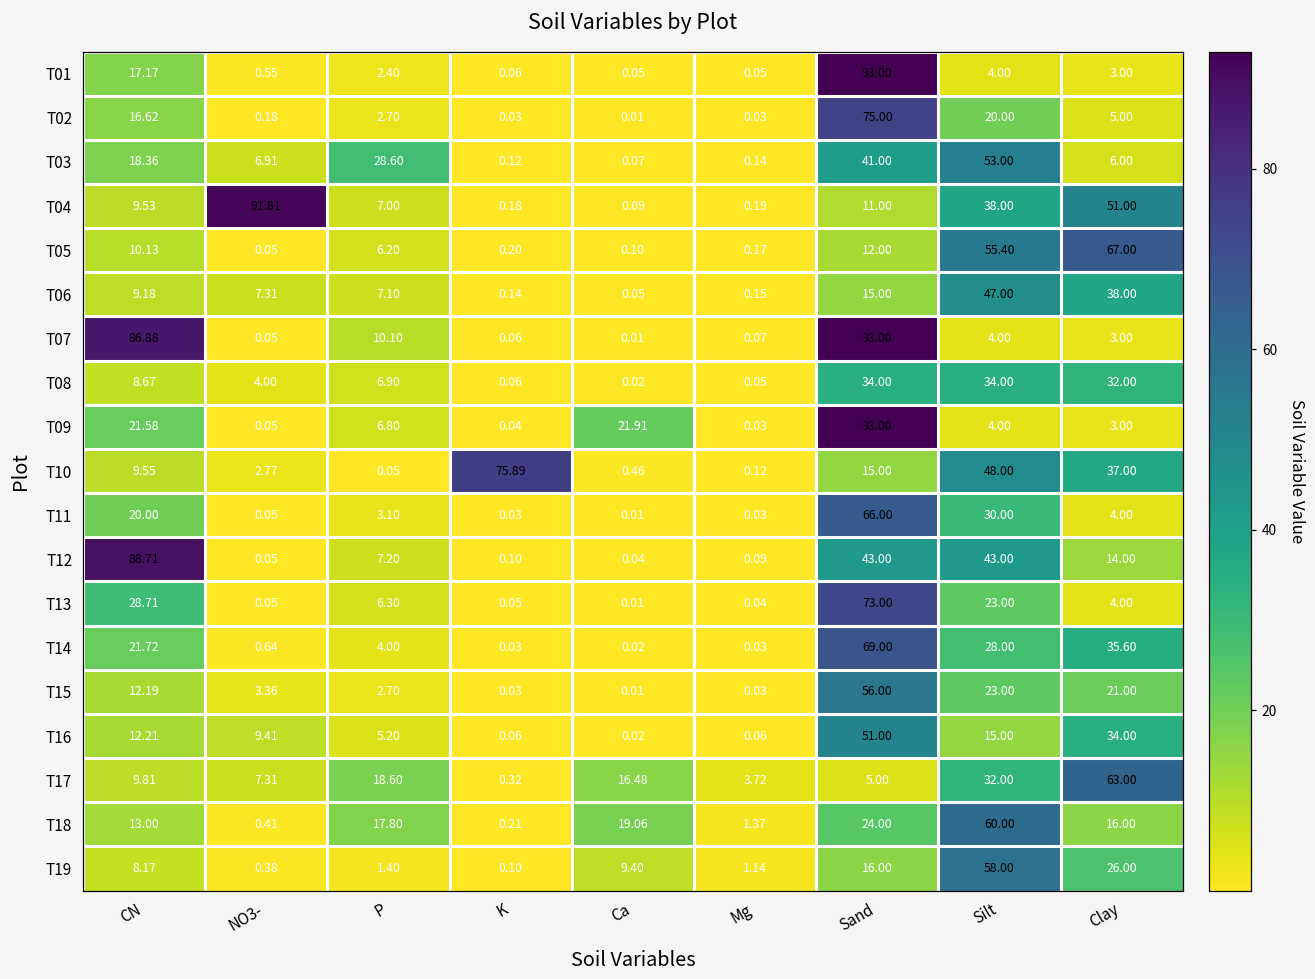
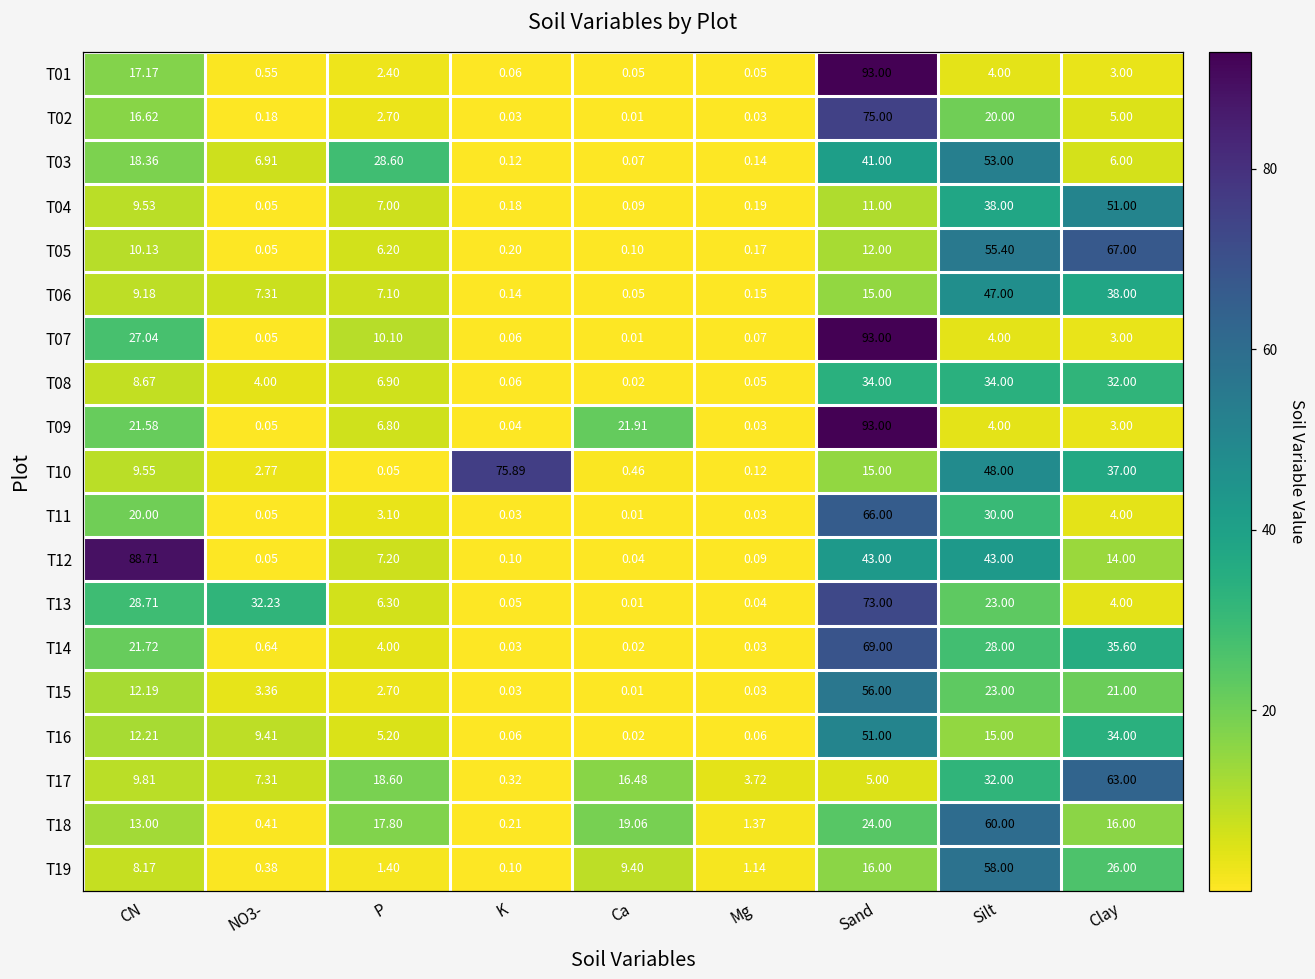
  {
    "T01": {
      "CN": 17.17,
      "NO3-": 0.55,
      "P": 2.40,
      "K": 0.06,
      "Ca": 0.05,
      "Mg": 0.05,
      "Sand": 93.00,
      "Silt": 4.00,
      "Clay": 3.00
    },
    "T02": {
      "CN": 16.62,
      "NO3-": 0.18,
      "P": 2.70,
      "K": 0.03,
      "Ca": 0.01,
      "Mg": 0.03,
      "Sand": 75.00,
      "Silt": 20.00,
      "Clay": 5.00
    },
    "T03": {
      "CN": 18.36,
      "NO3-": 6.91,
      "P": 28.60,
      "K": 0.12,
      "Ca": 0.07,
      "Mg": 0.14,
      "Sand": 41.00,
      "Silt": 53.00,
      "Clay": 6.00
    },
    "T04": {
      "CN": 9.53,
-     "NO3-": 91.81,
+     "NO3-": 0.05,
      "P": 7.00,
      "K": 0.18,
      "Ca": 0.09,
      "Mg": 0.19,
      "Sand": 11.00,
      "Silt": 38.00,
      "Clay": 51.00
    },
    "T05": {
      "CN": 10.13,
      "NO3-": 0.05,
      "P": 6.20,
      "K": 0.20,
      "Ca": 0.10,
      "Mg": 0.17,
      "Sand": 12.00,
      "Silt": 55.40,
      "Clay": 67.00
    },
    "T06": {
      "CN": 9.18,
      "NO3-": 7.31,
      "P": 7.10,
      "K": 0.14,
      "Ca": 0.05,
      "Mg": 0.15,
      "Sand": 15.00,
      "Silt": 47.00,
      "Clay": 38.00
    },
    "T07": {
-     "CN": 86.88,
+     "CN": 27.04,
      "NO3-": 0.05,
      "P": 10.10,
      "K": 0.06,
      "Ca": 0.01,
      "Mg": 0.07,
      "Sand": 93.00,
      "Silt": 4.00,
      "Clay": 3.00
    },
    "T08": {
      "CN": 8.67,
      "NO3-": 4.00,
      "P": 6.90,
      "K": 0.06,
      "Ca": 0.02,
      "Mg": 0.05,
      "Sand": 34.00,
      "Silt": 34.00,
      "Clay": 32.00
    },
    "T09": {
      "CN": 21.58,
      "NO3-": 0.05,
      "P": 6.80,
      "K": 0.04,
      "Ca": 21.91,
      "Mg": 0.03,
      "Sand": 93.00,
      "Silt": 4.00,
      "Clay": 3.00
    },
    "T10": {
      "CN": 9.55,
      "NO3-": 2.77,
      "P": 0.05,
      "K": 75.89,
      "Ca": 0.46,
      "Mg": 0.12,
      "Sand": 15.00,
      "Silt": 48.00,
      "Clay": 37.00
    },
    "T11": {
      "CN": 20.00,
      "NO3-": 0.05,
      "P": 3.10,
      "K": 0.03,
      "Ca": 0.01,
      "Mg": 0.03,
      "Sand": 66.00,
      "Silt": 30.00,
      "Clay": 4.00
    },
    "T12": {
      "CN": 88.71,
      "NO3-": 0.05,
      "P": 7.20,
      "K": 0.10,
      "Ca": 0.04,
      "Mg": 0.09,
      "Sand": 43.00,
      "Silt": 43.00,
      "Clay": 14.00
    },
    "T13": {
      "CN": 28.71,
-     "NO3-": 0.05,
+     "NO3-": 32.23,
      "P": 6.30,
      "K": 0.05,
      "Ca": 0.01,
      "Mg": 0.04,
      "Sand": 73.00,
      "Silt": 23.00,
      "Clay": 4.00
    },
    "T14": {
      "CN": 21.72,
      "NO3-": 0.64,
      "P": 4.00,
      "K": 0.03,
      "Ca": 0.02,
      "Mg": 0.03,
      "Sand": 69.00,
      "Silt": 28.00,
      "Clay": 35.60
    },
    "T15": {
      "CN": 12.19,
      "NO3-": 3.36,
      "P": 2.70,
      "K": 0.03,
      "Ca": 0.01,
      "Mg": 0.03,
      "Sand": 56.00,
      "Silt": 23.00,
      "Clay": 21.00
    },
    "T16": {
      "CN": 12.21,
      "NO3-": 9.41,
      "P": 5.20,
      "K": 0.06,
      "Ca": 0.02,
      "Mg": 0.06,
      "Sand": 51.00,
      "Silt": 15.00,
      "Clay": 34.00
    },
    "T17": {
      "CN": 9.81,
      "NO3-": 7.31,
      "P": 18.60,
      "K": 0.32,
      "Ca": 16.48,
      "Mg": 3.72,
      "Sand": 5.00,
      "Silt": 32.00,
      "Clay": 63.00
    },
    "T18": {
      "CN": 13.00,
      "NO3-": 0.41,
      "P": 17.80,
      "K": 0.21,
      "Ca": 19.06,
      "Mg": 1.37,
      "Sand": 24.00,
      "Silt": 60.00,
      "Clay": 16.00
    },
    "T19": {
      "CN": 8.17,
      "NO3-": 0.38,
      "P": 1.40,
      "K": 0.10,
      "Ca": 9.40,
      "Mg": 1.14,
      "Sand": 16.00,
      "Silt": 58.00,
      "Clay": 26.00
    }
  }
